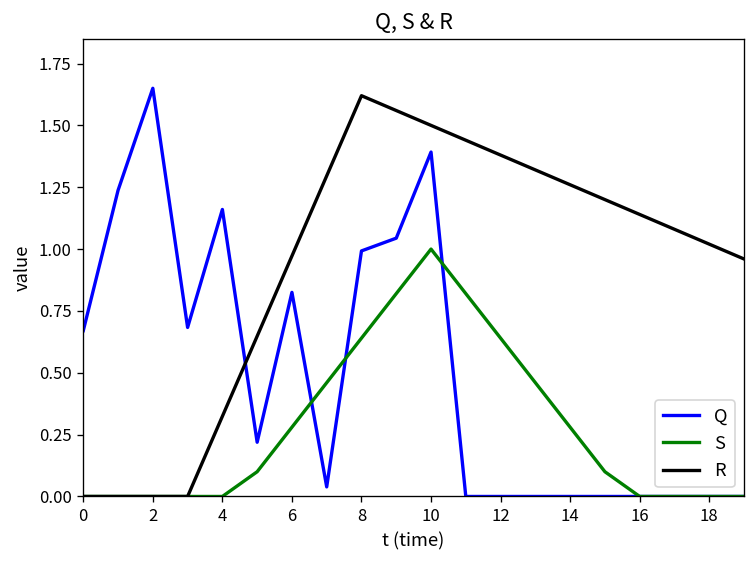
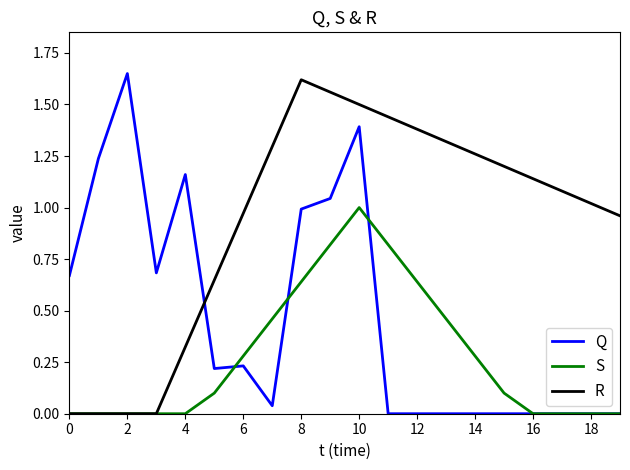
  {
    "Q": {
      "0": 0.67,
      "2": 1.65,
      "4": 1.16,
-     "6": 0.83,
+     "6": 0.23,
      "8": 0.99,
      "10": 1.39,
      "12": 0.00,
      "14": 0.00
    },
    "S": {
      "4": 0.00,
      "6": 0.28,
      "8": 0.64,
      "10": 1.00,
      "12": 0.64,
      "14": 0.28
    },
    "R": {
      "4": 0.32,
      "6": 0.97,
      "8": 1.62,
      "10": 1.50,
      "12": 1.38,
      "14": 1.26,
      "16": 1.14,
      "18": 1.02
    }
  }
